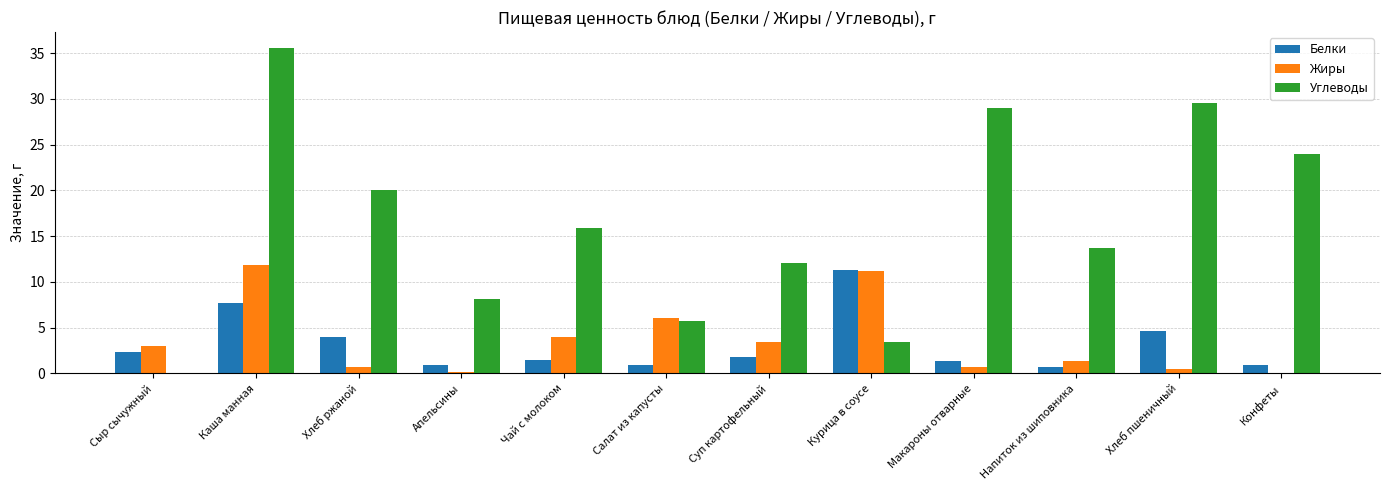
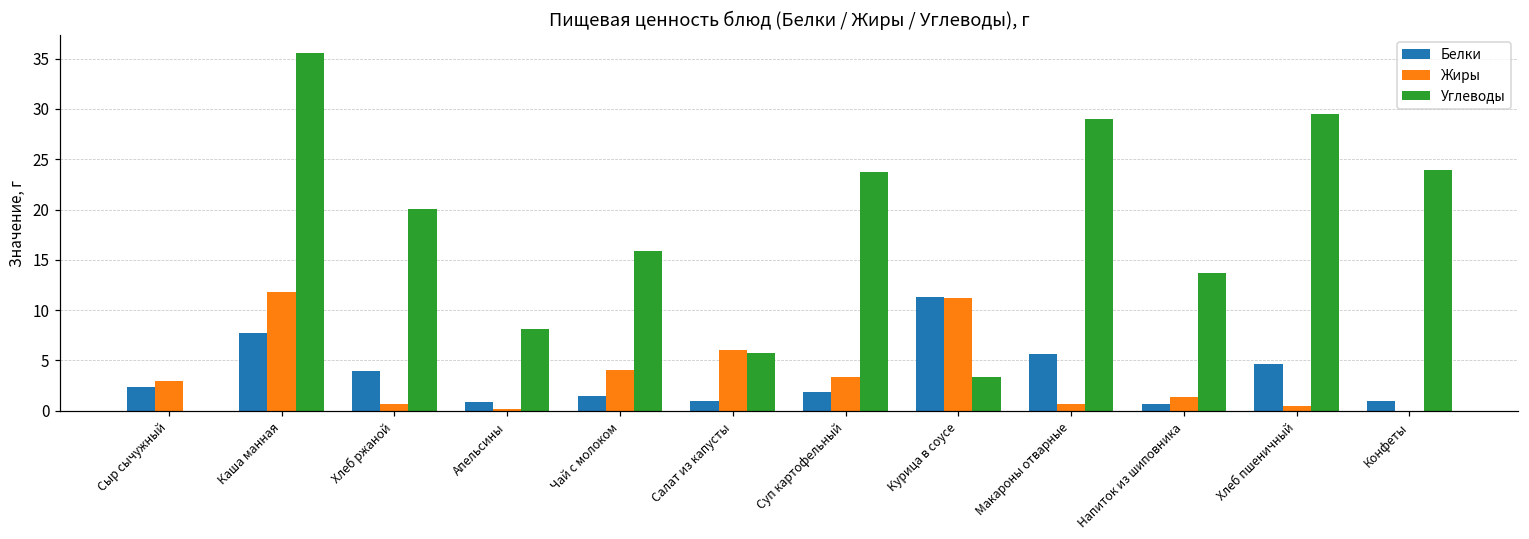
  {
    "Белки": {
      "Сыр сычужный": 2,
      "Каша манная": 8,
      "Хлеб ржаной": 4,
      "Апельсины": 1,
      "Чай с молоком": 2,
      "Салат из капусты": 1,
      "Суп картофельный": 2,
      "Курица в соусе": 11,
-     "Макароны отварные": 1,
+     "Макароны отварные": 6,
      "Напиток из шиповника": 1,
      "Хлеб пшеничный": 5,
      "Конфеты": 1
    },
    "Жиры": {
      "Сыр сычужный": 3,
      "Каша манная": 12,
      "Хлеб ржаной": 1,
      "Чай с молоком": 4,
      "Салат из капусты": 6,
      "Суп картофельный": 3,
      "Курица в соусе": 11,
      "Макароны отварные": 1,
      "Напиток из шиповника": 1,
      "Хлеб пшеничный": 0,
      "Конфеты": 0
    },
    "Углеводы": {
      "Сыр сычужный": 0,
      "Каша манная": 36,
      "Хлеб ржаной": 20,
      "Апельсины": 8,
      "Чай с молоком": 16,
      "Салат из капусты": 6,
-     "Суп картофельный": 12,
+     "Суп картофельный": 24,
      "Курица в соусе": 3,
      "Макароны отварные": 29,
      "Напиток из шиповника": 14,
      "Хлеб пшеничный": 30,
      "Конфеты": 24
    }
  }
